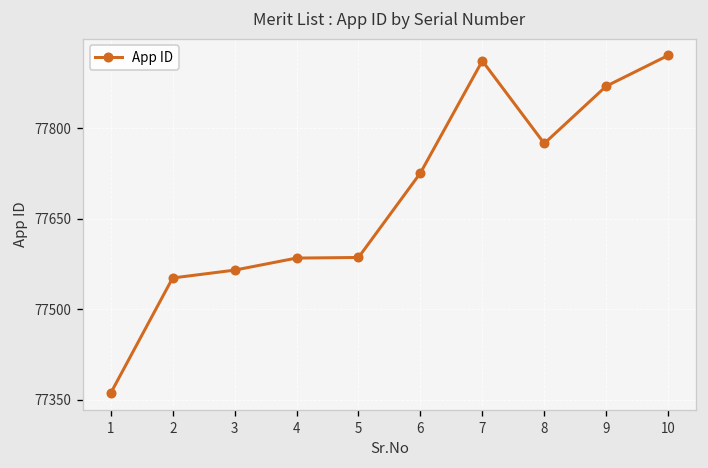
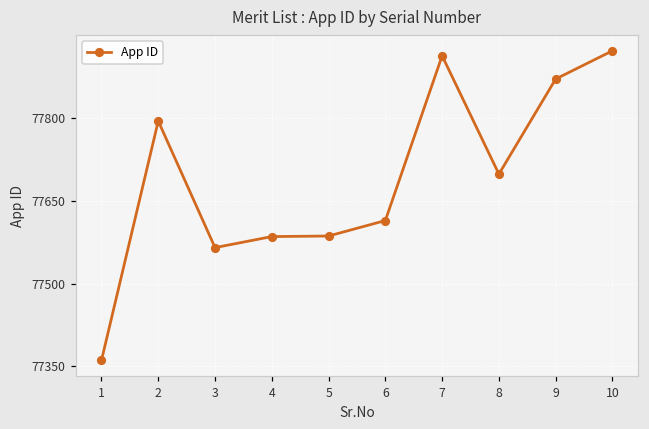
  {
    "1": 77360,
-   "2": 77550,
+   "2": 77790,
    "3": 77570,
    "4": 77590,
    "5": 77590,
-   "6": 77730,
+   "6": 77610,
    "7": 77910,
-   "8": 77780,
+   "8": 77700,
    "9": 77870,
    "10": 77920
  }
